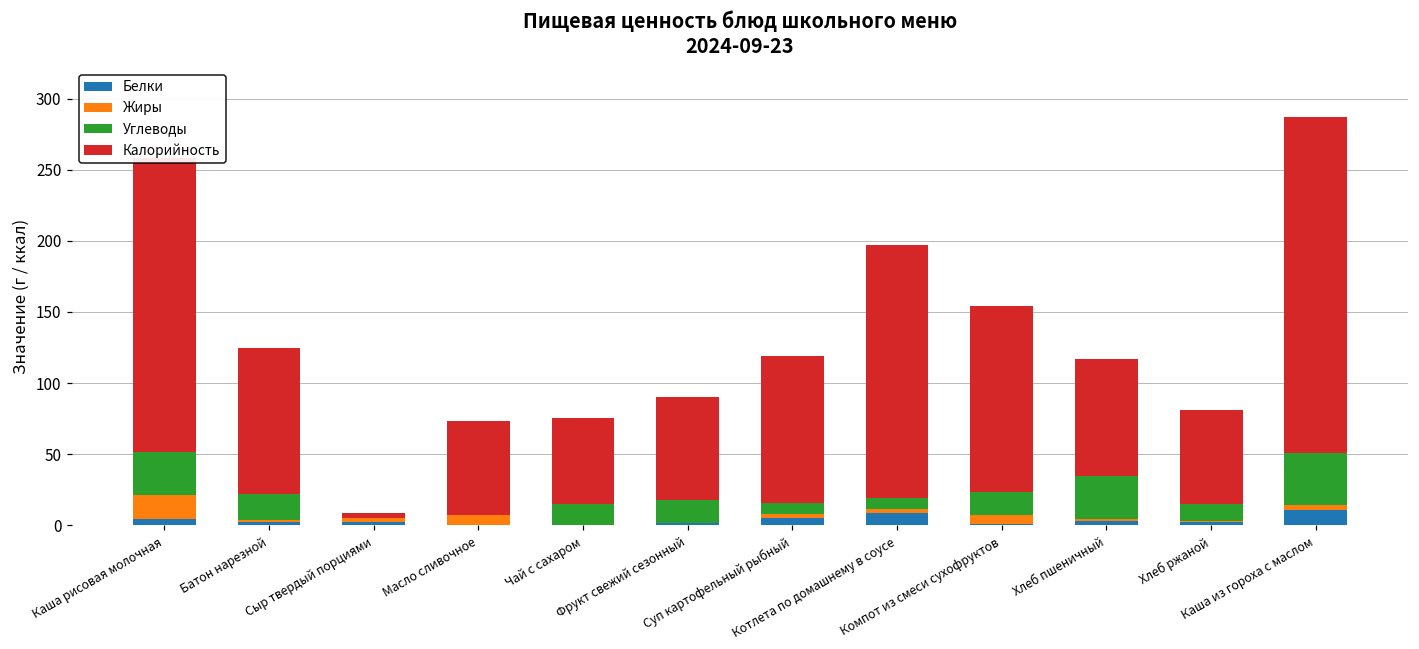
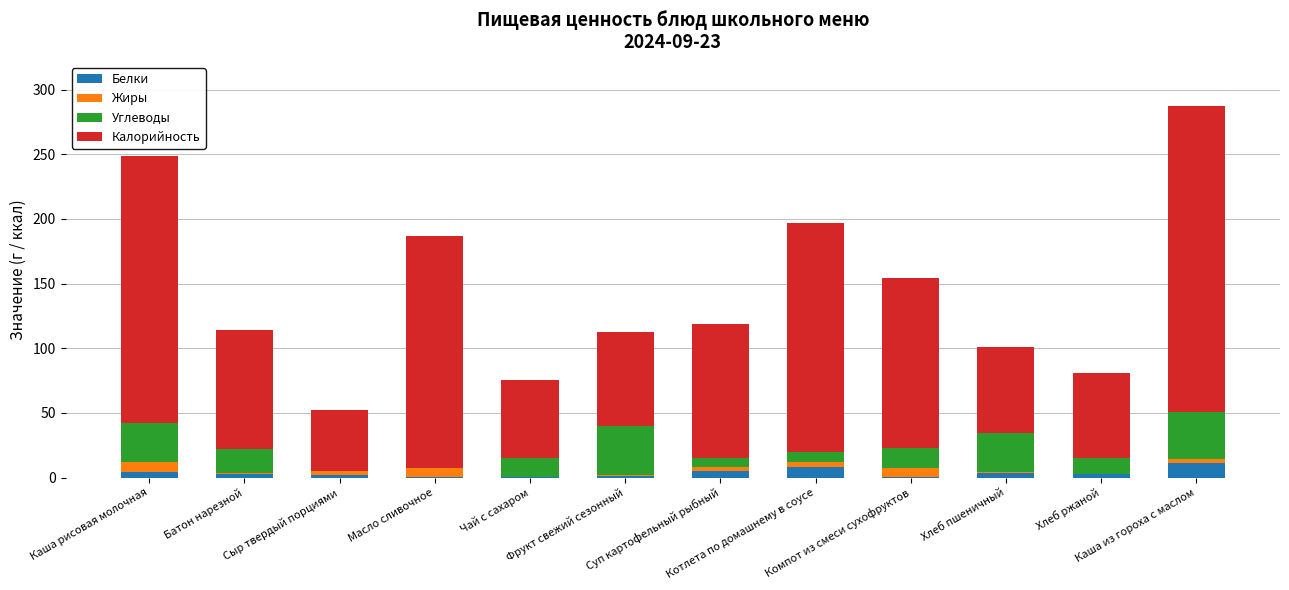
  {
    "Белки": {
      "Каша рисовая молочная": 4,
      "Батон нарезной": 3,
      "Сыр твердый порциями": 2,
      "Суп картофельный рыбный": 5,
      "Котлета по домашнему в соусе": 8,
      "Хлеб пшеничный": 3,
      "Хлеб ржаной": 2,
      "Каша из гороха с маслом": 11
    },
    "Жиры": {
-     "Каша рисовая молочная": 17,
+     "Каша рисовая молочная": 8,
      "Сыр твердый порциями": 3,
      "Масло сливочное": 7,
      "Суп картофельный рыбный": 3,
      "Котлета по домашнему в соусе": 3,
      "Компот из смеси сухофруктов": 7,
      "Каша из гороха с маслом": 4
    },
    "Углеводы": {
      "Каша рисовая молочная": 30,
      "Батон нарезной": 18,
      "Сыр твердый порциями": 0,
      "Чай с сахаром": 15,
-     "Фрукт свежий сезонный": 16,
+     "Фрукт свежий сезонный": 38,
      "Суп картофельный рыбный": 7,
      "Котлета по домашнему в соусе": 8,
      "Компот из смеси сухофруктов": 16,
      "Хлеб пшеничный": 30,
      "Хлеб ржаной": 12,
      "Каша из гороха с маслом": 36
    },
    "Калорийность": {
-     "Батон нарезной": 103,
-     "Сыр твердый порциями": 3,
-     "Масло сливочное": 66,
+     "Батон нарезной": 92,
+     "Сыр твердый порциями": 47,
+     "Масло сливочное": 179,
      "Чай с сахаром": 60,
      "Фрукт свежий сезонный": 72,
      "Суп картофельный рыбный": 103,
      "Котлета по домашнему в соусе": 177,
      "Компот из смеси сухофруктов": 131,
-     "Хлеб пшеничный": 82,
+     "Хлеб пшеничный": 67,
      "Хлеб ржаной": 66,
      "Каша из гороха с маслом": 236
    }
  }
